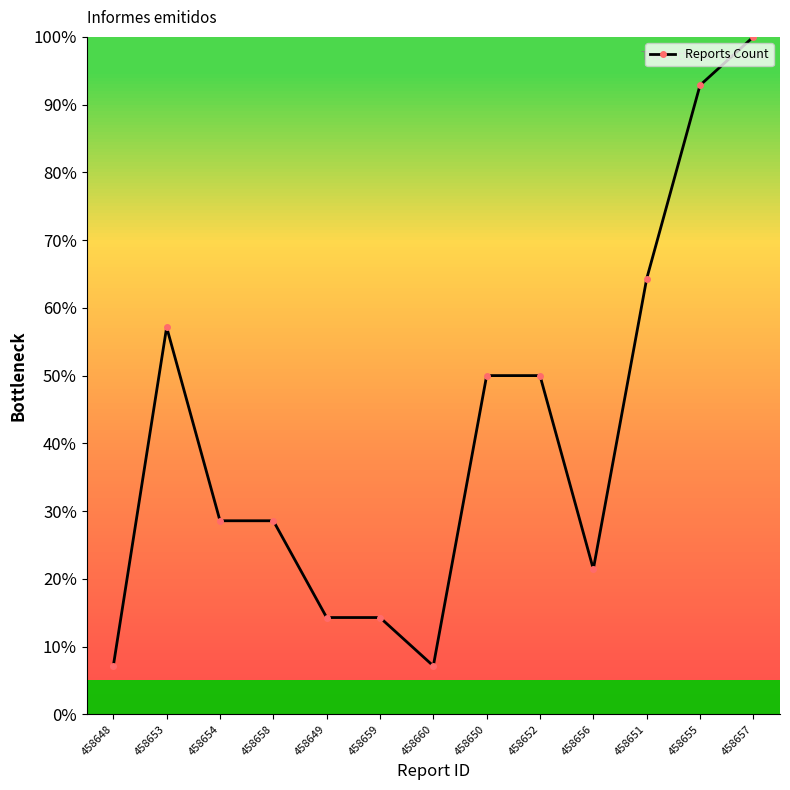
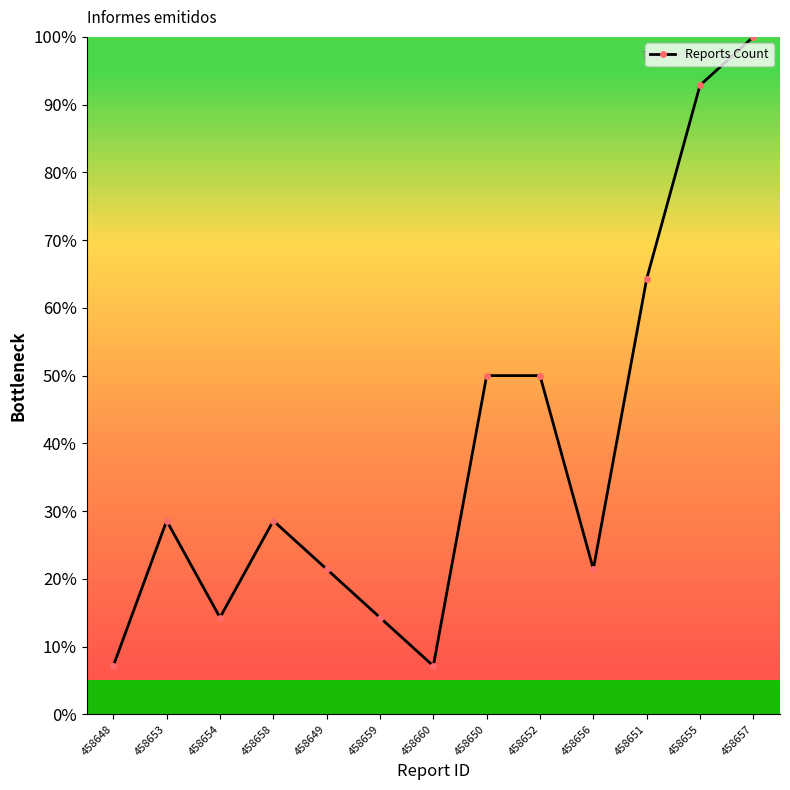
  {
    "458648": "7%",
-   "458653": "57%",
-   "458654": "29%",
+   "458653": "29%",
+   "458654": "14%",
    "458658": "29%",
-   "458649": "14%",
+   "458649": "21%",
    "458659": "14%",
    "458660": "7%",
    "458650": "50%",
    "458652": "50%",
    "458656": "21%",
    "458651": "64%",
    "458655": "93%",
    "458657": "100%"
  }
